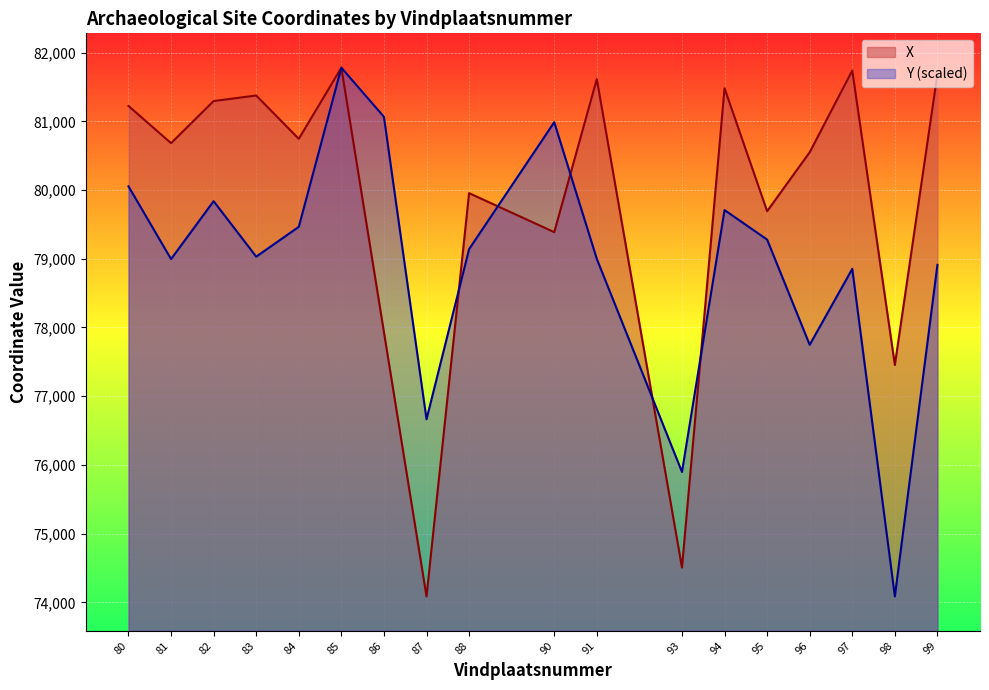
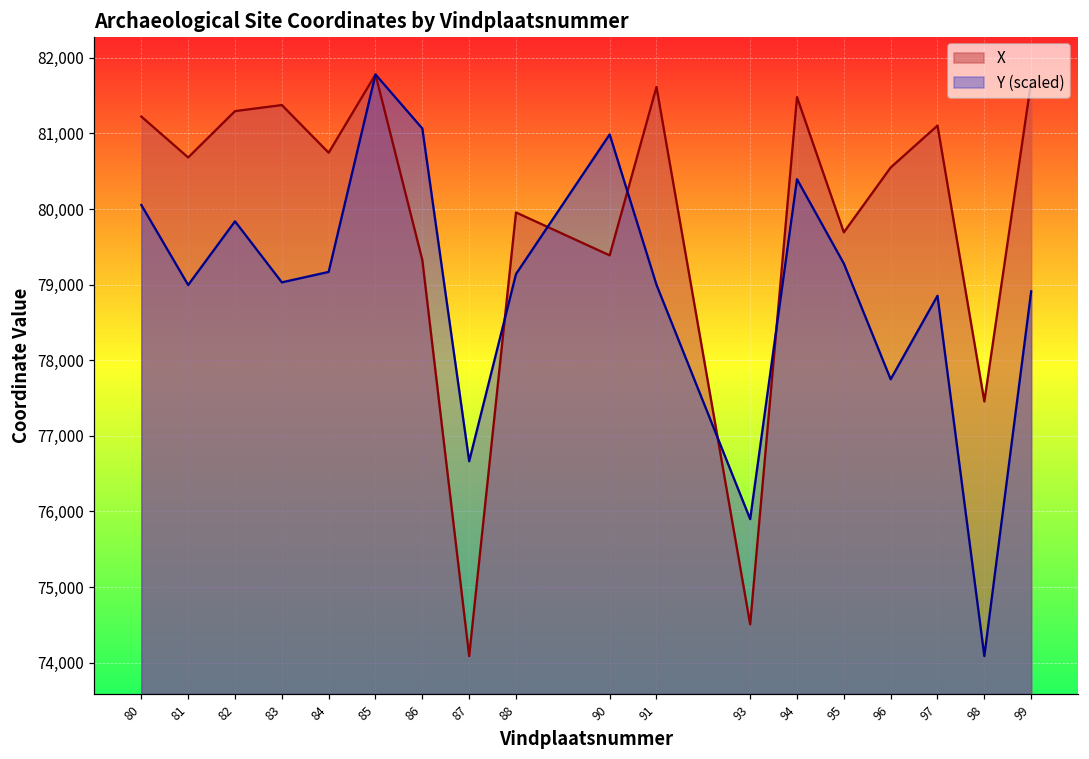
  {
    "X": {
      "80": "81,200",
      "81": "80,700",
      "82": "81,300",
      "83": "81,400",
      "84": "80,700",
-     "86": "77,900",
+     "86": "79,300",
      "87": "74,100",
      "88": "80,000",
      "90": "79,400",
      "91": "81,600",
      "93": "74,500",
      "94": "81,500",
      "95": "79,700",
      "96": "80,600",
-     "97": "81,700",
+     "97": "81,100",
      "98": "77,500"
    },
    "Y (scaled)": {
      "80": "80,100",
      "81": "79,000",
      "82": "79,800",
      "83": "79,000",
-     "84": "79,500",
+     "84": "79,200",
      "86": "81,100",
      "87": "76,700",
      "88": "79,100",
      "90": "81,000",
      "91": "79,000",
      "93": "75,900",
-     "94": "79,700",
+     "94": "80,400",
      "95": "79,300",
      "96": "77,700",
      "97": "78,900",
      "98": "74,100",
      "99": "78,900"
    }
  }
